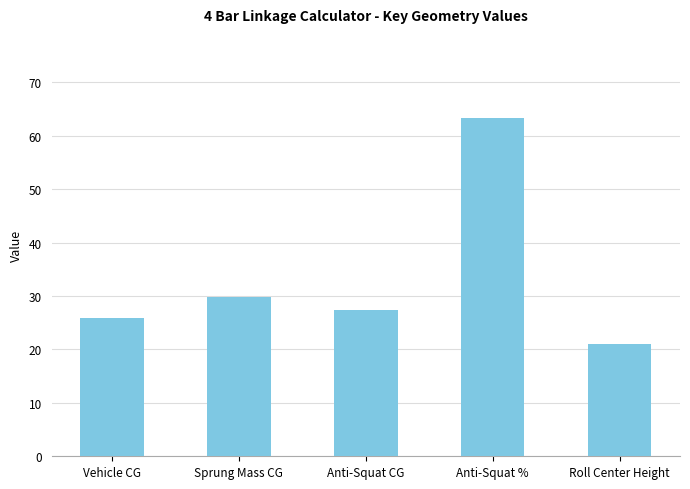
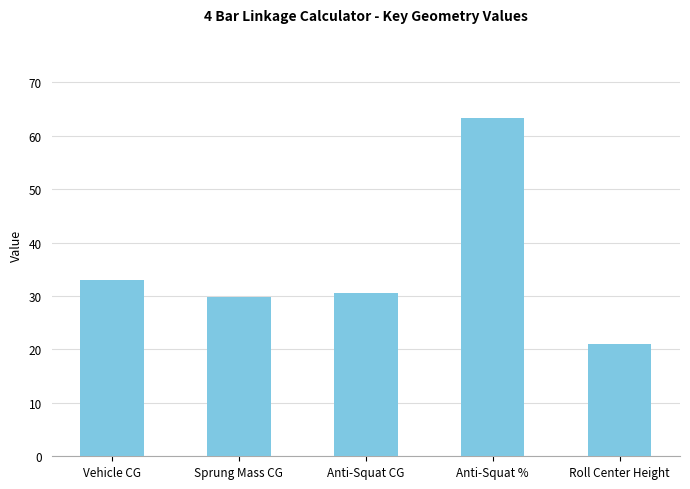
  {
-   "Vehicle CG": 26,
+   "Vehicle CG": 33,
    "Sprung Mass CG": 30,
-   "Anti-Squat CG": 27,
+   "Anti-Squat CG": 31,
    "Anti-Squat %": 63,
    "Roll Center Height": 21
  }
